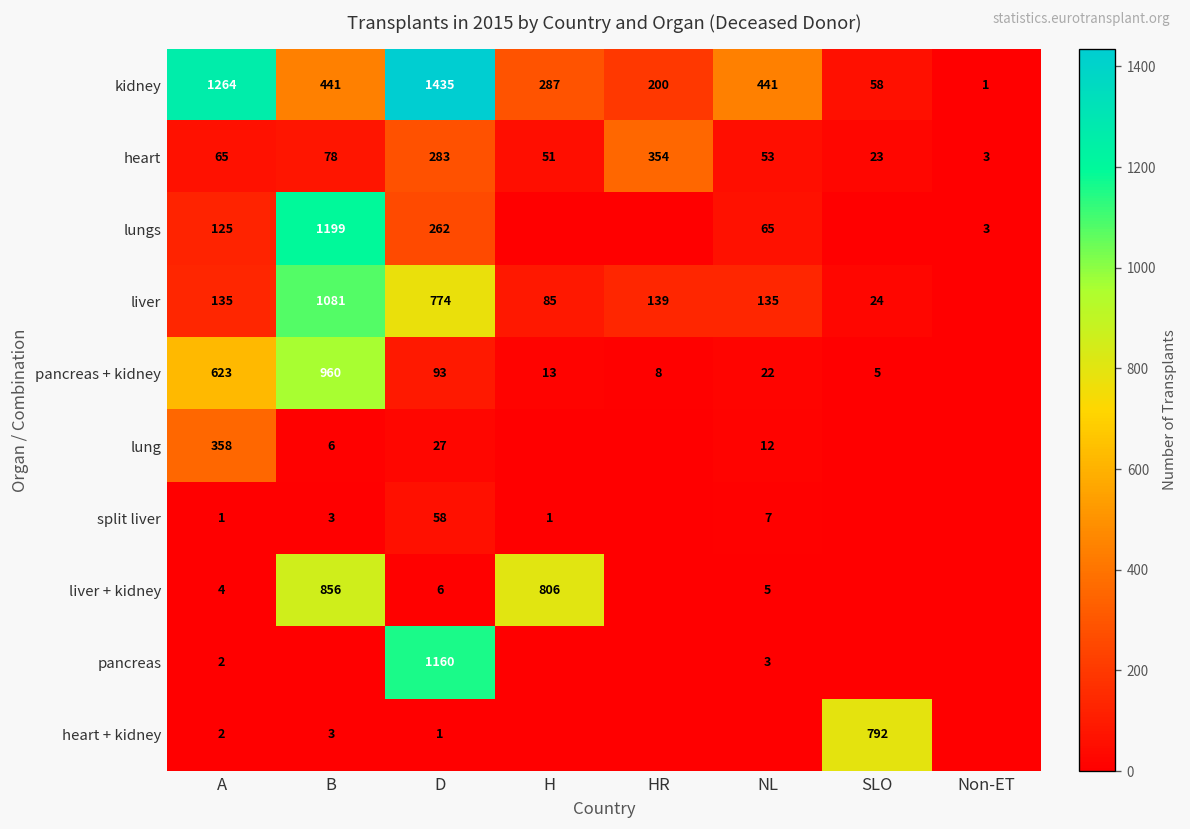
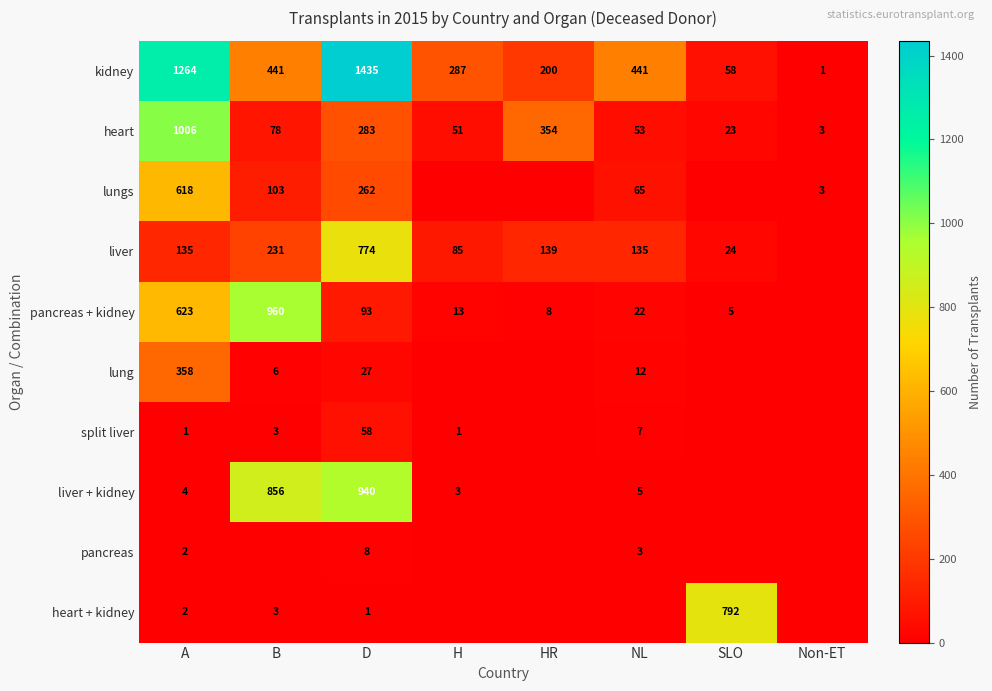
  {
    "kidney": {
      "A": 1264,
      "B": 441,
      "D": 1435,
      "H": 287,
      "HR": 200,
      "NL": 441,
      "SLO": 58,
      "Non-ET": 1
    },
    "heart": {
-     "A": 65,
+     "A": 1006,
      "B": 78,
      "D": 283,
      "H": 51,
      "HR": 354,
      "NL": 53,
      "SLO": 23,
      "Non-ET": 3
    },
    "lungs": {
-     "A": 125,
-     "B": 1199,
+     "A": 618,
+     "B": 103,
      "D": 262,
      "NL": 65,
      "Non-ET": 3
    },
    "liver": {
      "A": 135,
-     "B": 1081,
+     "B": 231,
      "D": 774,
      "H": 85,
      "HR": 139,
      "NL": 135,
      "SLO": 24
    },
    "pancreas + kidney": {
      "A": 623,
      "B": 960,
      "D": 93,
      "H": 13,
      "HR": 8,
      "NL": 22,
      "SLO": 5
    },
    "lung": {
      "A": 358,
      "B": 6,
      "D": 27,
      "NL": 12
    },
    "split liver": {
      "A": 1,
      "B": 3,
      "D": 58,
      "H": 1,
      "NL": 7
    },
    "liver + kidney": {
      "A": 4,
      "B": 856,
-     "D": 6,
-     "H": 806,
+     "D": 940,
+     "H": 3,
      "NL": 5
    },
    "pancreas": {
      "A": 2,
-     "D": 1160,
+     "D": 8,
      "NL": 3
    },
    "heart + kidney": {
      "A": 2,
      "B": 3,
      "D": 1,
      "SLO": 792
    }
  }
